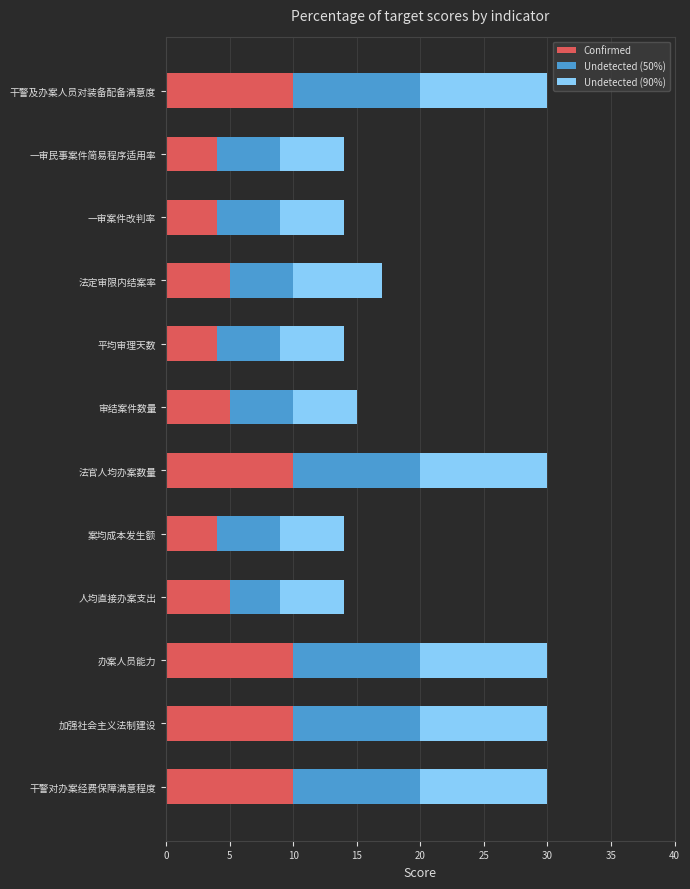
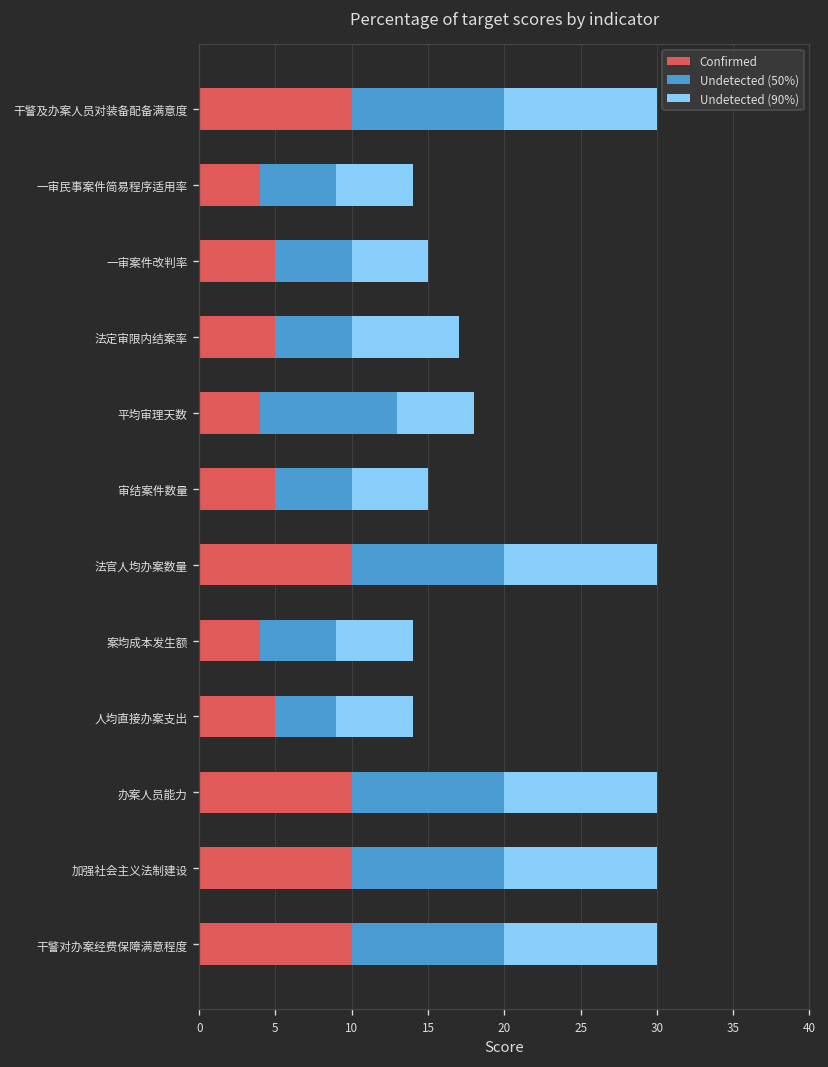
  {
    "Confirmed": {
      "干警及办案人员对装备配备满意度": 10,
      "一审民事案件简易程序适用率": 4,
-     "一审案件改判率": 4,
+     "一审案件改判率": 5,
      "法定审限内结案率": 5,
      "平均审理天数": 4,
      "审结案件数量": 5,
      "法官人均办案数量": 10,
      "案均成本发生额": 4,
      "人均直接办案支出": 5,
      "办案人员能力": 10,
      "加强社会主义法制建设": 10,
      "干警对办案经费保障满意程度": 10
    },
    "Undetected (50%)": {
      "干警及办案人员对装备配备满意度": 10,
      "一审民事案件简易程序适用率": 5,
      "一审案件改判率": 5,
      "法定审限内结案率": 5,
-     "平均审理天数": 5,
+     "平均审理天数": 9,
      "审结案件数量": 5,
      "法官人均办案数量": 10,
      "案均成本发生额": 5,
      "人均直接办案支出": 4,
      "办案人员能力": 10,
      "加强社会主义法制建设": 10,
      "干警对办案经费保障满意程度": 10
    },
    "Undetected (90%)": {
      "干警及办案人员对装备配备满意度": 10,
      "一审民事案件简易程序适用率": 5,
      "一审案件改判率": 5,
      "法定审限内结案率": 7,
      "平均审理天数": 5,
      "审结案件数量": 5,
      "法官人均办案数量": 10,
      "案均成本发生额": 5,
      "人均直接办案支出": 5,
      "办案人员能力": 10,
      "加强社会主义法制建设": 10,
      "干警对办案经费保障满意程度": 10
    }
  }
